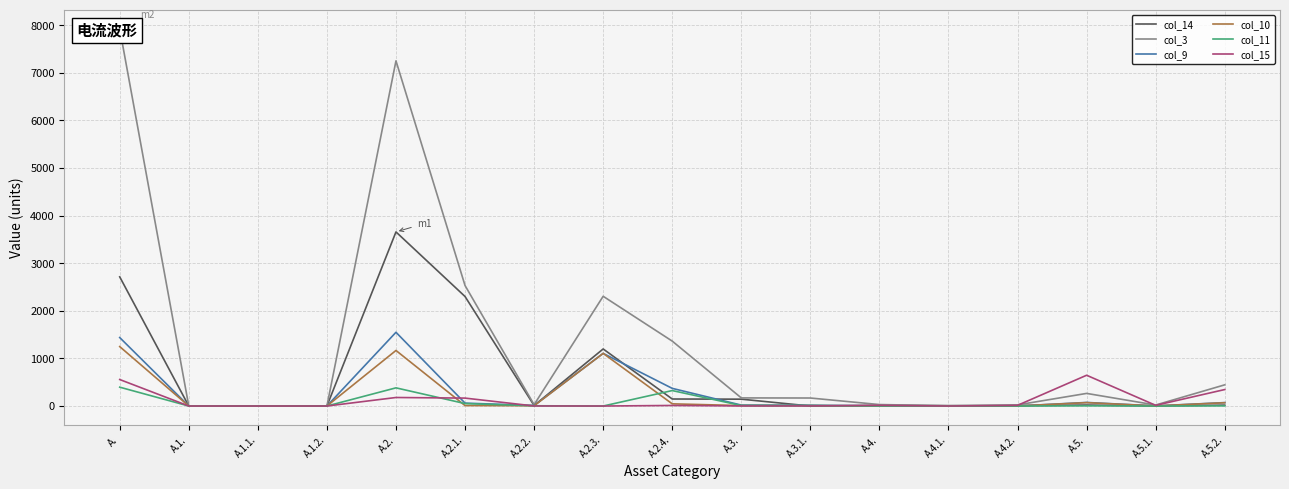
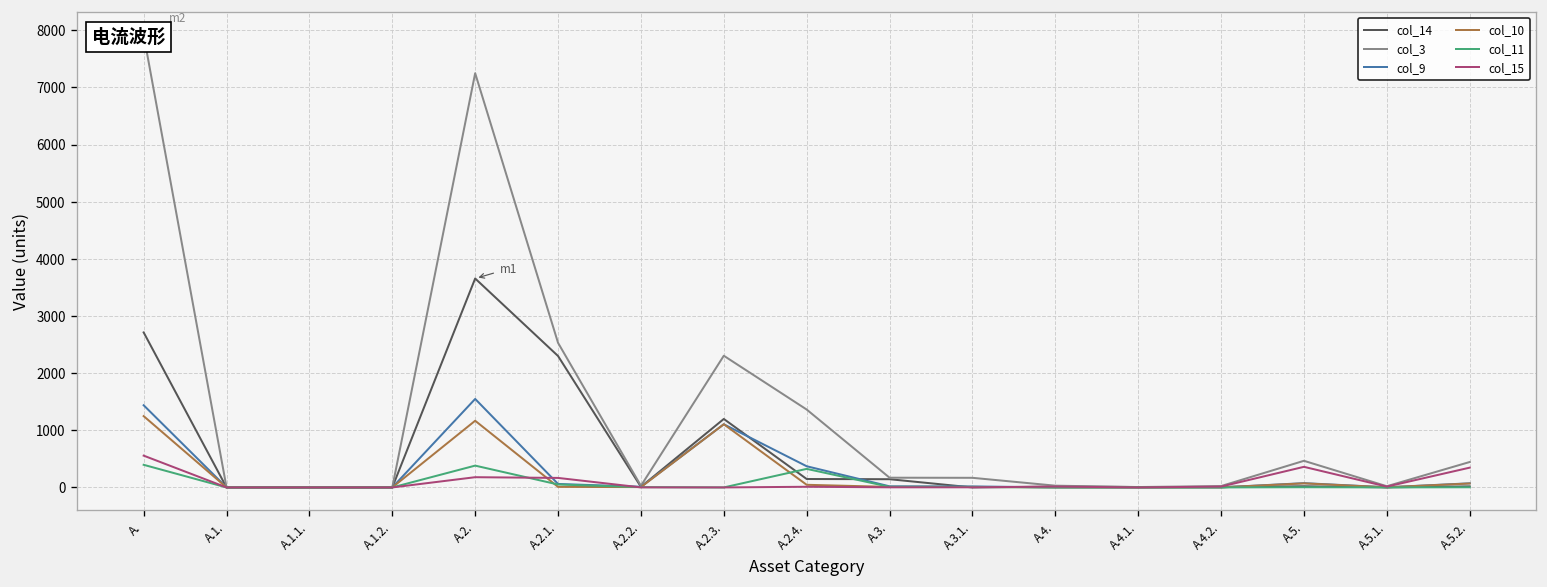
  {
    "col_14": {
      "A.": 2700,
      "A.2.": 3700,
      "A.2.1.": 2300,
      "A.2.3.": 1200,
      "A.2.4.": 100
    },
    "col_3": {
      "A.2.": 7200,
      "A.2.1.": 2500,
      "A.2.3.": 2300,
      "A.2.4.": 1400,
      "A.3.1.": 200,
-     "A.5.": 300,
+     "A.5.": 500,
      "A.5.2.": 400
    },
    "col_9": {
      "A.": 1400,
      "A.2.": 1500
    },
    "col_10": {
      "A.": 1200,
      "A.2.": 1200
    },
    "col_11": {
      "A.": 400,
      "A.2.": 400
    },
    "col_15": {
      "A.": 600,
      "A.2.": 200,
      "A.2.1.": 200,
-     "A.5.": 600,
+     "A.5.": 400,
      "A.5.2.": 300
    }
  }
